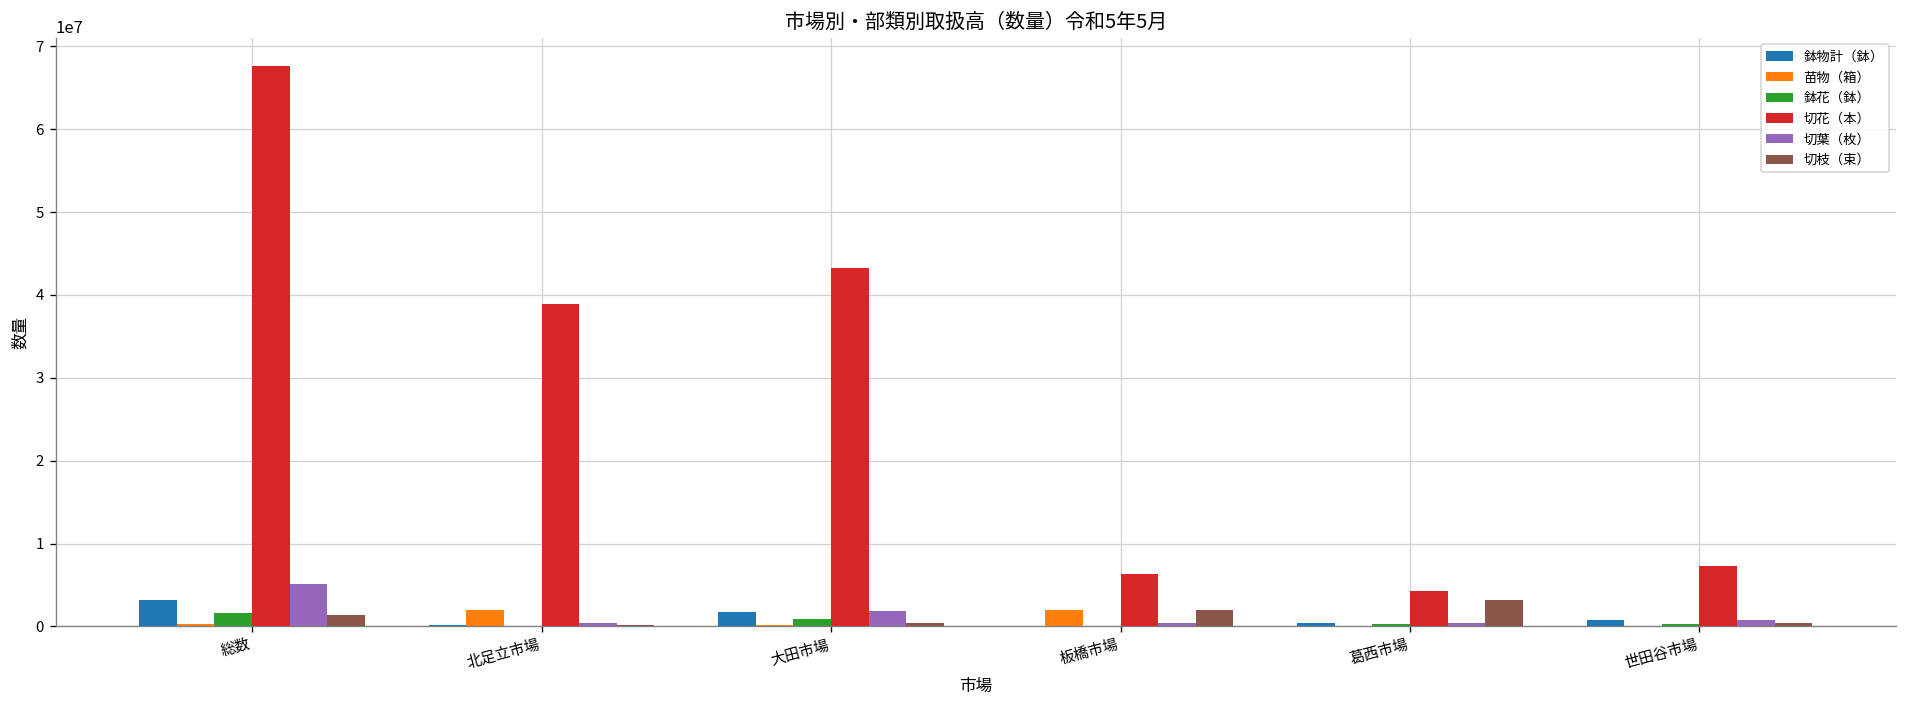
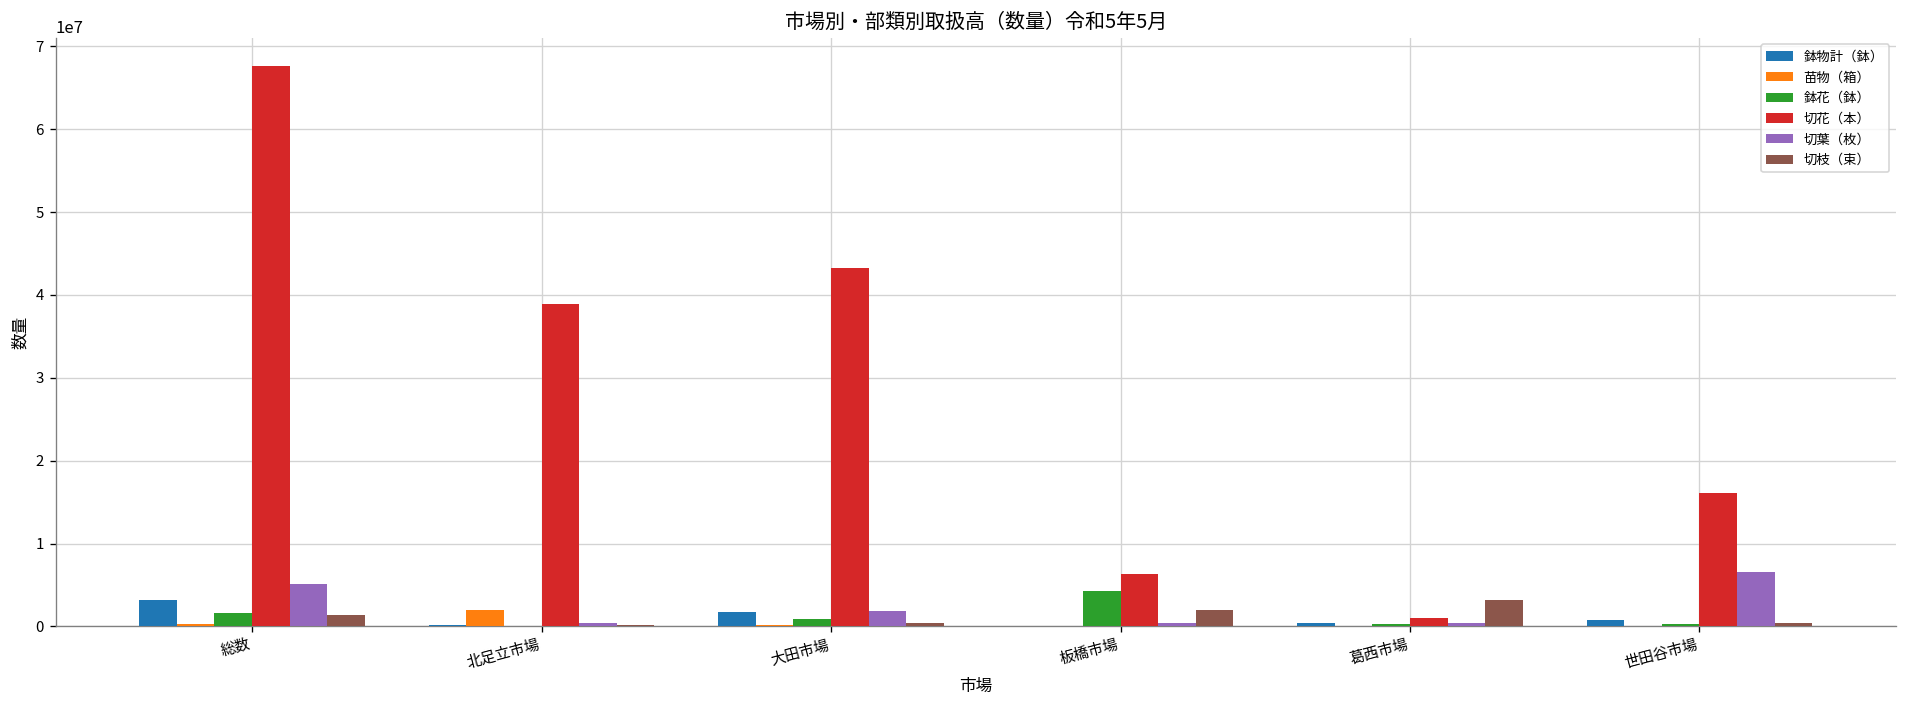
  {
    "鉢物計（鉢）": {
      "総数": 3000000,
      "大田市場": 2000000,
      "葛西市場": 0,
      "世田谷市場": 1000000
    },
    "苗物（箱）": {
      "北足立市場": 2000000,
-     "板橋市場": 2000000
+     "板橋市場": 0
    },
    "鉢花（鉢）": {
      "総数": 2000000,
      "大田市場": 1000000,
-     "板橋市場": 0
+     "板橋市場": 4000000
    },
    "切花（本）": {
      "総数": 68000000,
      "北足立市場": 39000000,
      "大田市場": 43000000,
      "板橋市場": 6000000,
-     "葛西市場": 4000000,
-     "世田谷市場": 7000000
+     "葛西市場": 1000000,
+     "世田谷市場": 16000000
    },
    "切葉（枚）": {
      "総数": 5000000,
      "北足立市場": 0,
      "大田市場": 2000000,
      "板橋市場": 0,
      "葛西市場": 0,
-     "世田谷市場": 1000000
+     "世田谷市場": 7000000
    },
    "切枝（束）": {
      "総数": 1000000,
      "大田市場": 0,
      "板橋市場": 2000000,
      "葛西市場": 3000000,
      "世田谷市場": 0
    }
  }
